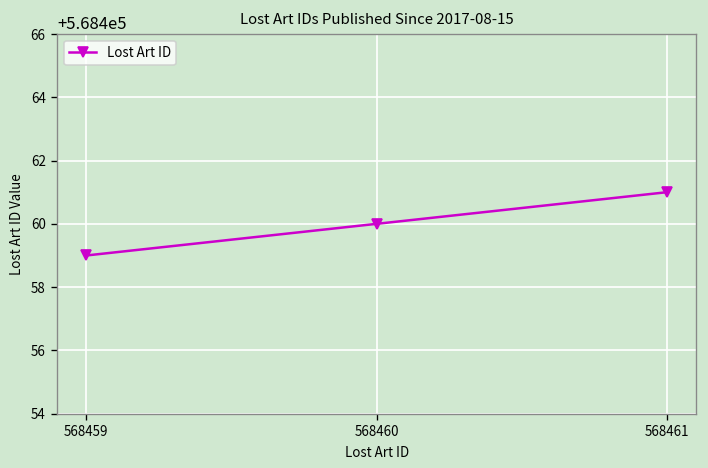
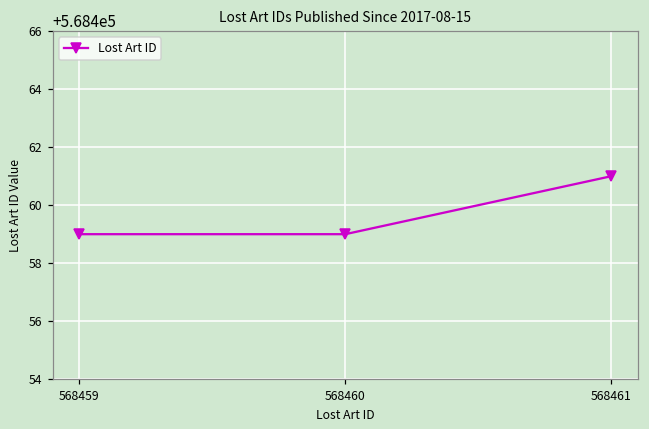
  {
    "568459": 568459,
-   "568460": 568460,
+   "568460": 568459,
    "568461": 568461
  }
